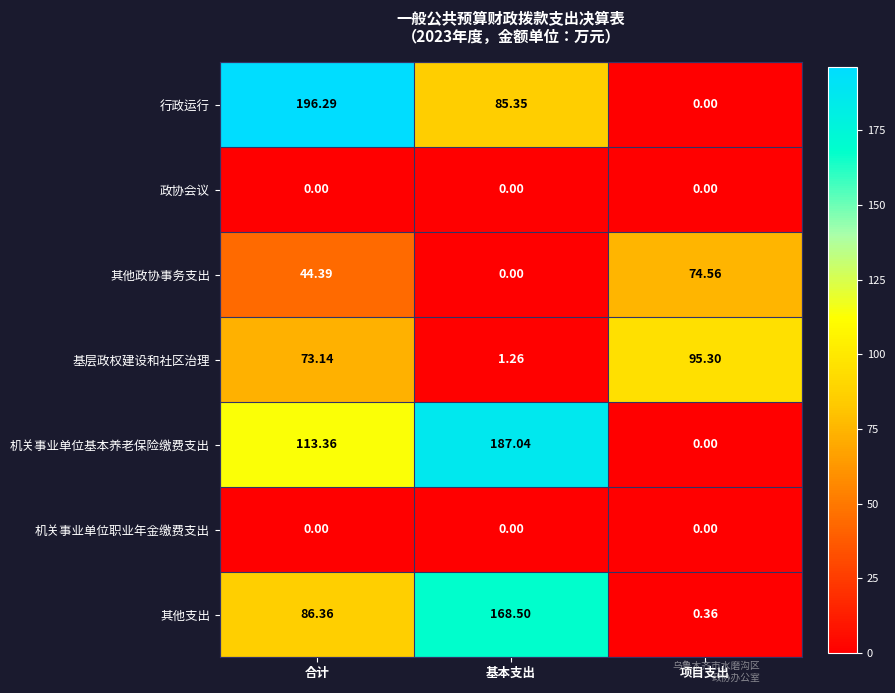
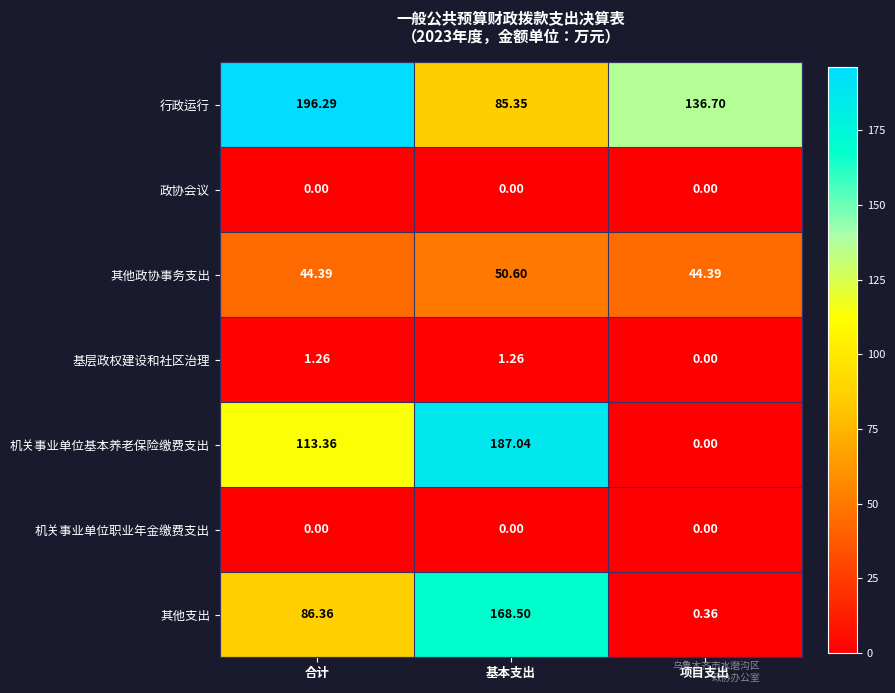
  {
    "行政运行": {
      "合计": 196.29,
      "基本支出": 85.35,
-     "项目支出": 0.00
+     "项目支出": 136.70
    },
    "政协会议": {
      "合计": 0.00,
      "基本支出": 0.00,
      "项目支出": 0.00
    },
    "其他政协事务支出": {
      "合计": 44.39,
-     "基本支出": 0.00,
-     "项目支出": 74.56
+     "基本支出": 50.60,
+     "项目支出": 44.39
    },
    "基层政权建设和社区治理": {
-     "合计": 73.14,
+     "合计": 1.26,
      "基本支出": 1.26,
-     "项目支出": 95.30
+     "项目支出": 0.00
    },
    "机关事业单位基本养老保险缴费支出": {
      "合计": 113.36,
      "基本支出": 187.04,
      "项目支出": 0.00
    },
    "机关事业单位职业年金缴费支出": {
      "合计": 0.00,
      "基本支出": 0.00,
      "项目支出": 0.00
    },
    "其他支出": {
      "合计": 86.36,
      "基本支出": 168.50,
      "项目支出": 0.36
    }
  }
